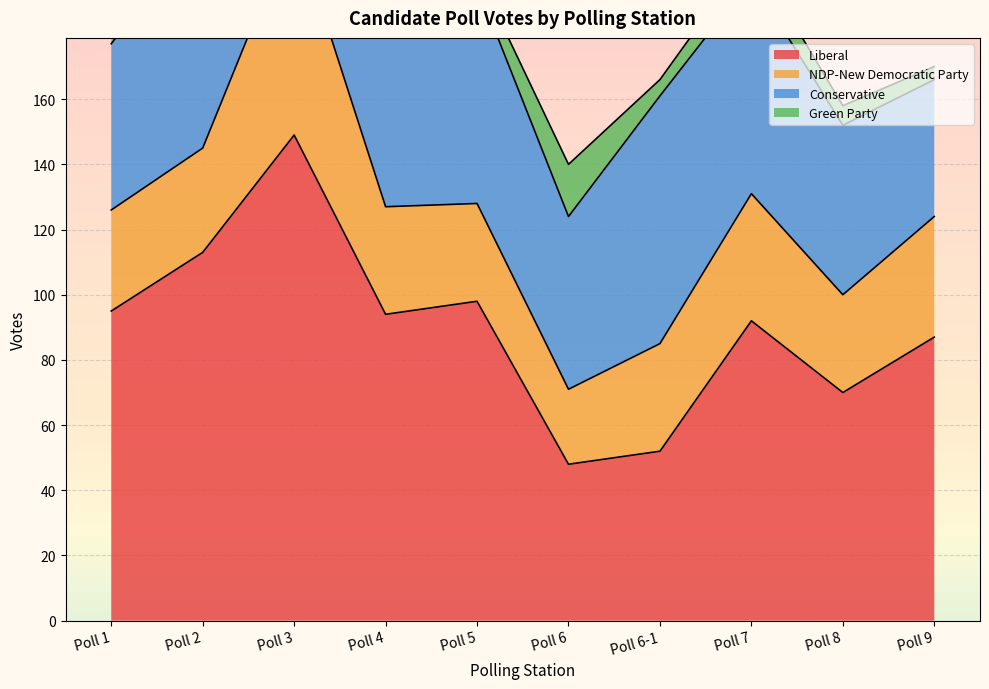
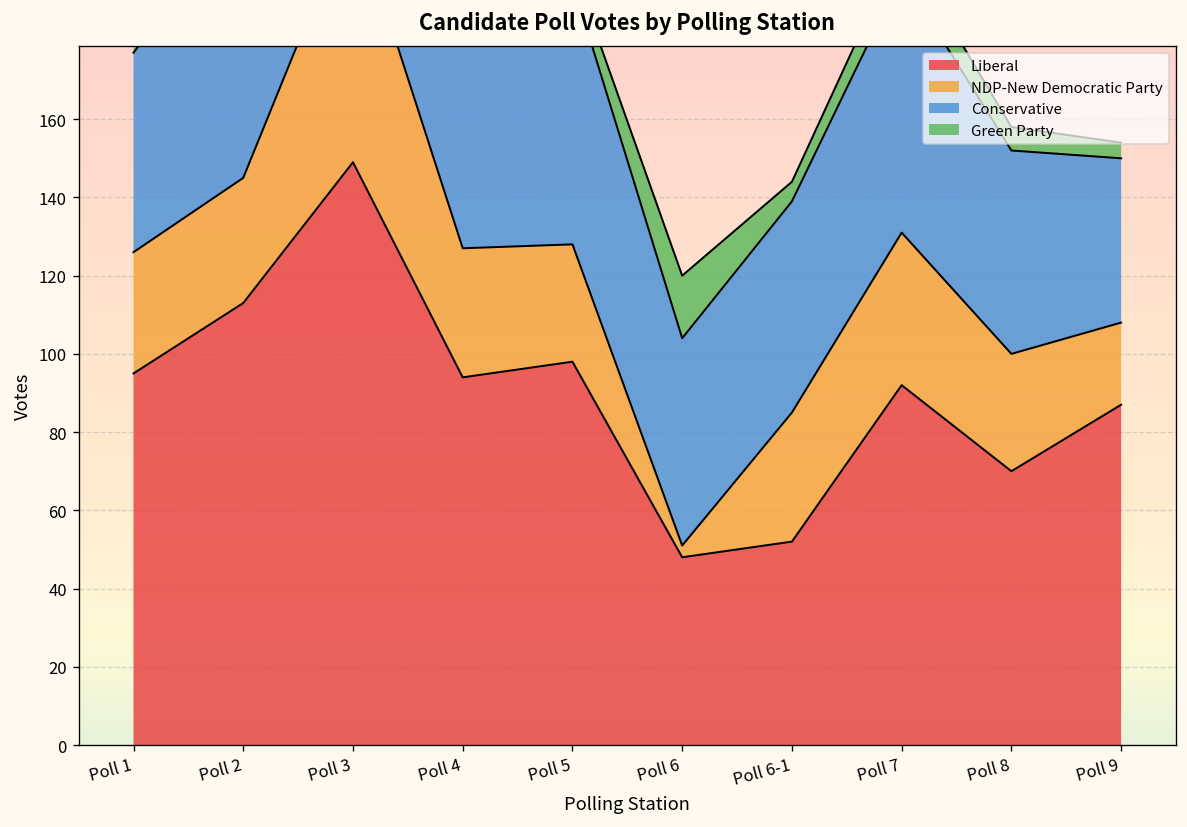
  {
    "Liberal": {
      "Poll 1": 95,
      "Poll 2": 113,
      "Poll 3": 149,
      "Poll 4": 94,
      "Poll 5": 98,
      "Poll 6": 48,
      "Poll 6-1": 52,
      "Poll 7": 92,
      "Poll 8": 70,
      "Poll 9": 87
    },
    "NDP-New Democratic Party": {
      "Poll 1": 31,
      "Poll 2": 32,
      "Poll 4": 33,
      "Poll 5": 30,
-     "Poll 6": 23,
+     "Poll 6": 3,
      "Poll 6-1": 33,
      "Poll 7": 39,
      "Poll 8": 30,
-     "Poll 9": 37
+     "Poll 9": 21
    },
    "Conservative": {
      "Poll 1": 51,
      "Poll 6": 53,
-     "Poll 6-1": 76,
+     "Poll 6-1": 54,
      "Poll 8": 52
    },
    "Green Party": {
      "Poll 6": 16,
      "Poll 6-1": 5
    }
  }
